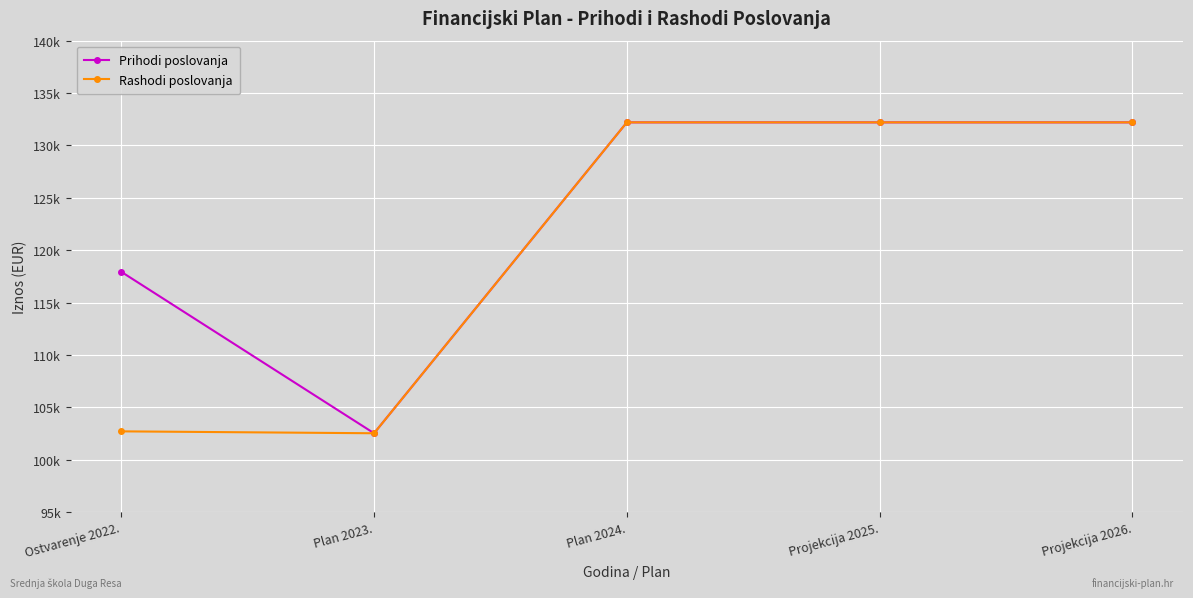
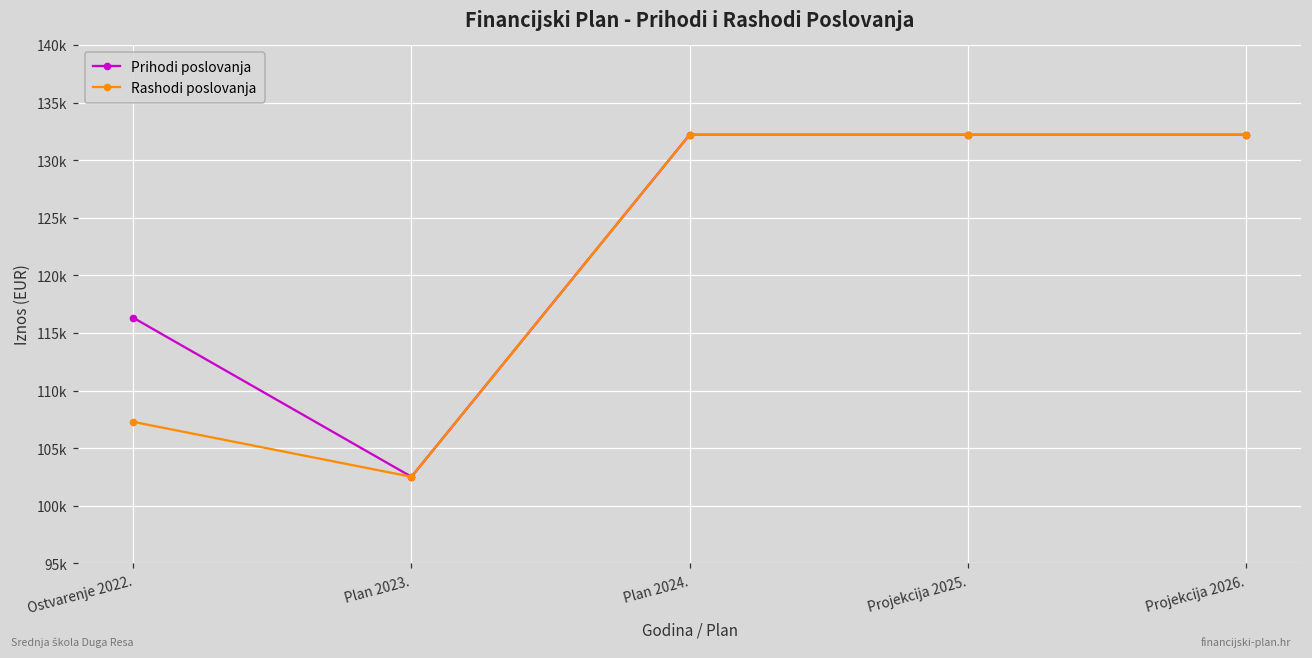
  {
    "Prihodi poslovanja": {
-     "Ostvarenje 2022.": 117900
+     "Ostvarenje 2022.": 116300
    },
    "Rashodi poslovanja": {
-     "Ostvarenje 2022.": 102700
+     "Ostvarenje 2022.": 107300
    }
  }
